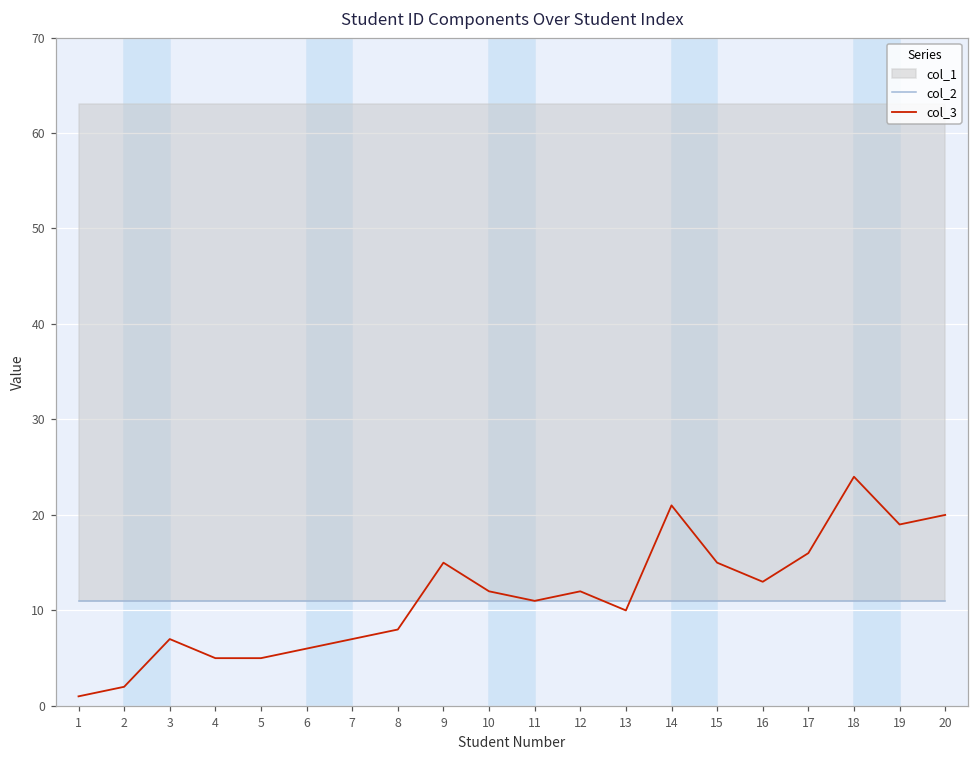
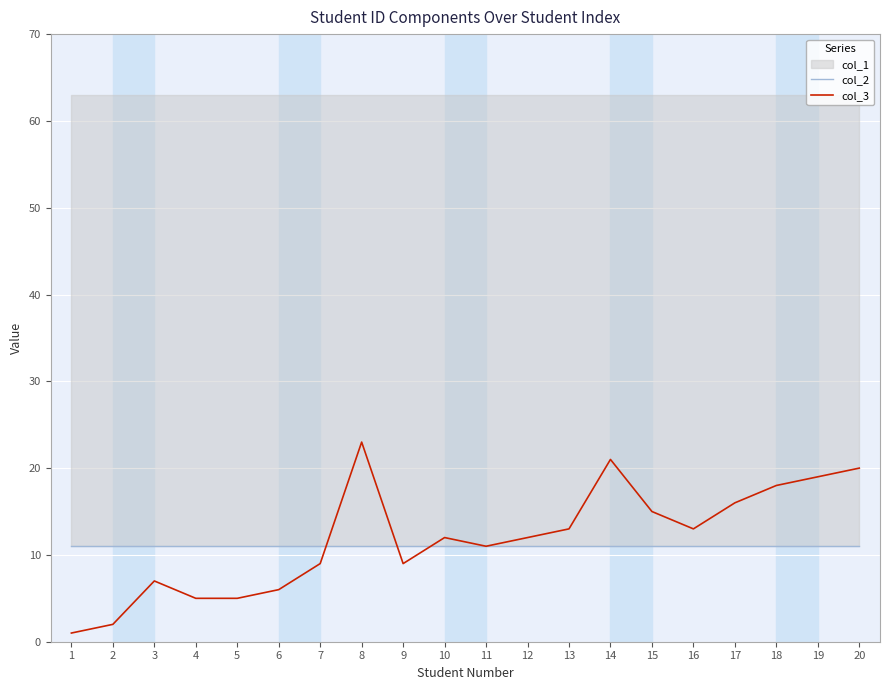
  {
    "col_3": {
      "1": 1,
      "2": 2,
      "3": 7,
      "4": 5,
      "5": 5,
      "6": 6,
-     "7": 7,
-     "8": 8,
-     "9": 15,
+     "7": 9,
+     "8": 23,
+     "9": 9,
      "10": 12,
      "12": 12,
-     "13": 10,
+     "13": 13,
      "14": 21,
      "15": 15,
      "16": 13,
      "17": 16,
-     "18": 24,
+     "18": 18,
      "19": 19,
      "20": 20
    }
  }
